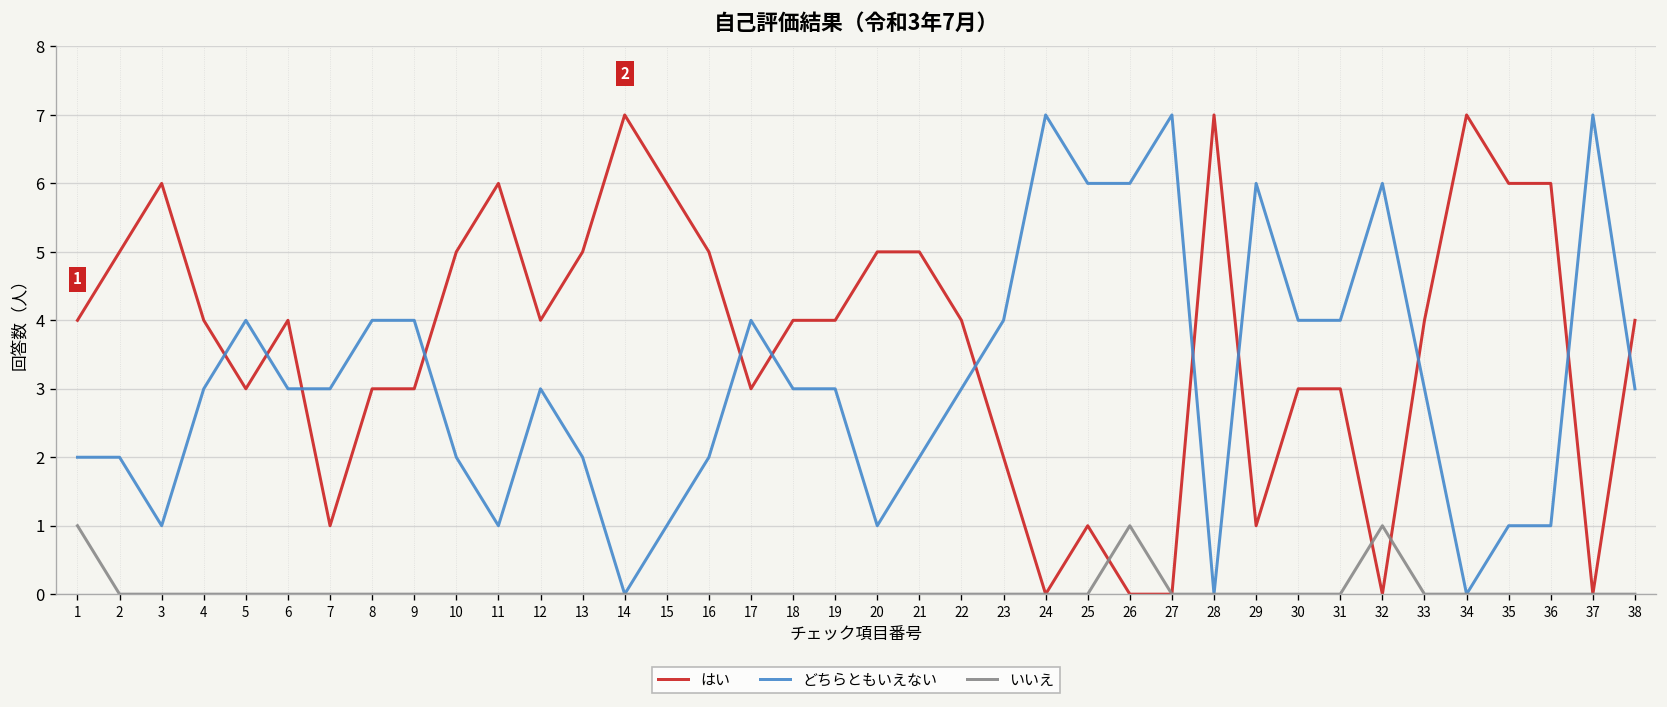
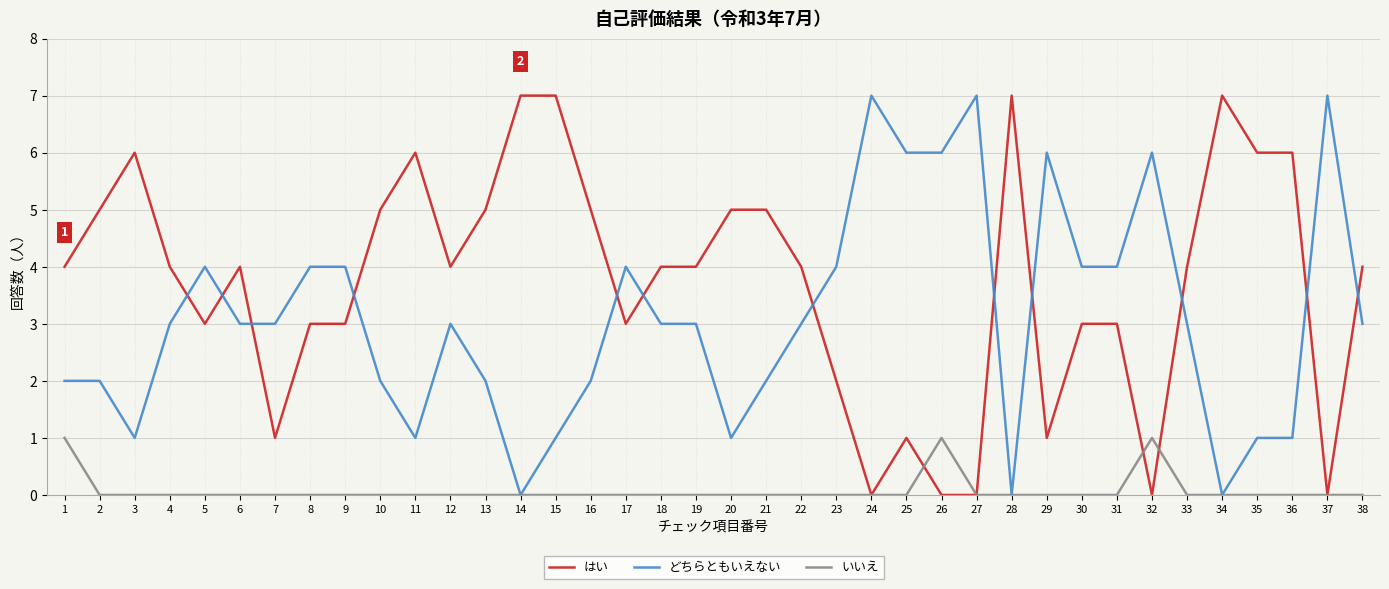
  {
    "はい": {
      "1": 4,
      "2": 5,
      "3": 6,
      "4": 4,
      "5": 3,
      "6": 4,
      "7": 1,
      "8": 3,
      "9": 3,
      "10": 5,
      "11": 6,
      "12": 4,
      "13": 5,
      "14": 7,
-     "15": 6,
+     "15": 7,
      "16": 5,
      "17": 3,
      "18": 4,
      "19": 4,
      "20": 5,
      "21": 5,
      "22": 4,
      "23": 2,
      "25": 1,
      "26": 0,
      "28": 7,
      "29": 1,
      "30": 3,
      "31": 3,
      "32": 0,
      "33": 4,
      "34": 7,
      "35": 6,
      "36": 6,
      "38": 4
    },
    "どちらともいえない": {
      "1": 2,
      "2": 2,
      "3": 1,
      "4": 3,
      "5": 4,
      "6": 3,
      "7": 3,
      "8": 4,
      "9": 4,
      "10": 2,
      "11": 1,
      "12": 3,
      "13": 2,
      "15": 1,
      "16": 2,
      "17": 4,
      "18": 3,
      "19": 3,
      "20": 1,
      "21": 2,
      "22": 3,
      "23": 4,
      "24": 7,
      "25": 6,
      "26": 6,
      "27": 7,
      "29": 6,
      "30": 4,
      "31": 4,
      "32": 6,
      "33": 3,
      "35": 1,
      "36": 1,
      "37": 7,
      "38": 3
    },
    "いいえ": {
      "1": 1,
      "2": 0,
      "3": 0,
      "4": 0,
      "5": 0,
      "6": 0,
      "7": 0,
      "8": 0,
      "9": 0,
      "10": 0,
      "11": 0,
      "12": 0,
      "13": 0,
      "15": 0,
      "16": 0,
      "17": 0,
      "18": 0,
      "19": 0,
      "20": 0,
      "21": 0,
      "22": 0,
      "23": 0,
      "25": 0,
      "26": 1,
      "29": 0,
      "30": 0,
      "31": 0,
      "32": 1,
      "33": 0,
      "35": 0,
      "36": 0,
      "38": 0
    }
  }
